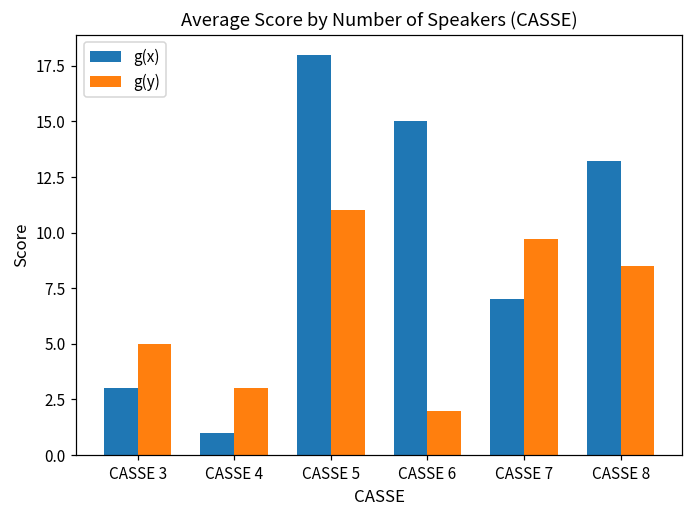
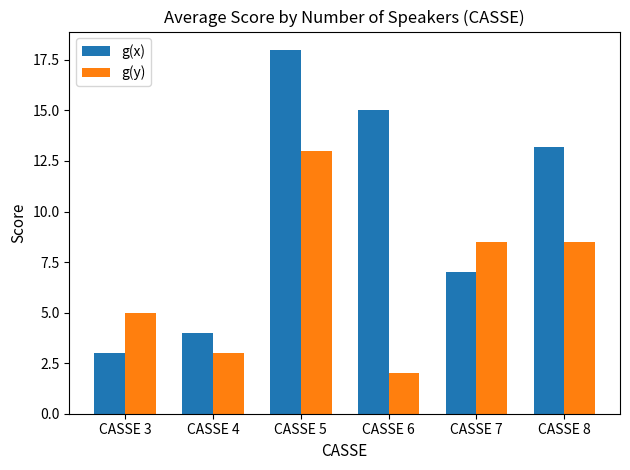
  {
    "g(x)": {
      "CASSE 3": 3,
-     "CASSE 4": 1,
+     "CASSE 4": 4,
      "CASSE 5": 18,
      "CASSE 6": 15,
      "CASSE 7": 7,
      "CASSE 8": 13.2
    },
    "g(y)": {
      "CASSE 3": 5.0,
      "CASSE 4": 3.0,
-     "CASSE 5": 11,
+     "CASSE 5": 13,
      "CASSE 6": 2.0,
-     "CASSE 7": 9.7,
+     "CASSE 7": 8.5,
      "CASSE 8": 8.5
    }
  }
